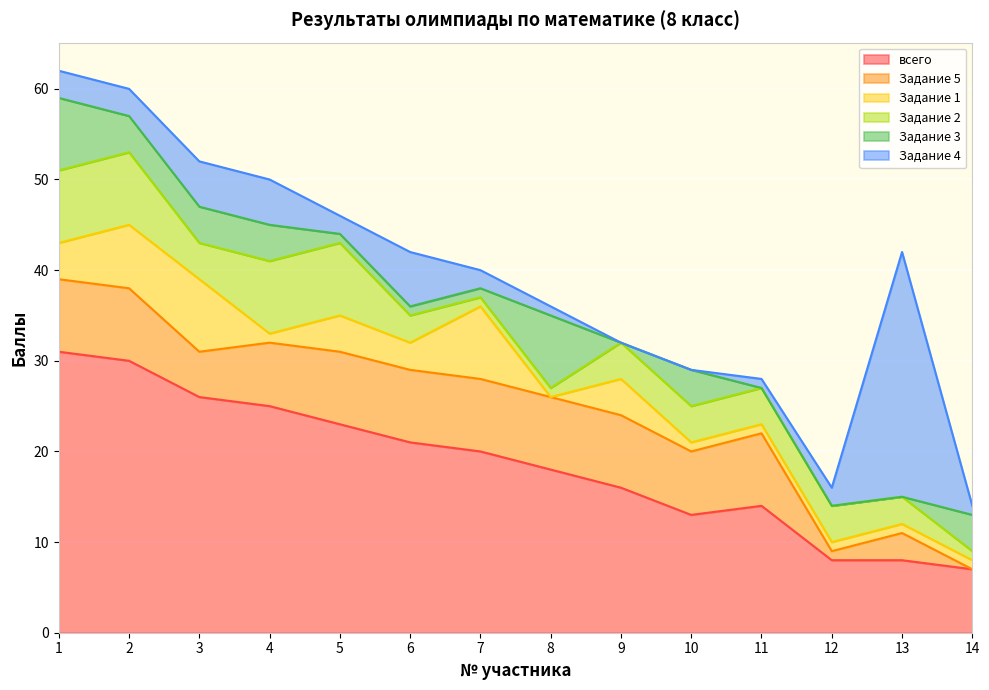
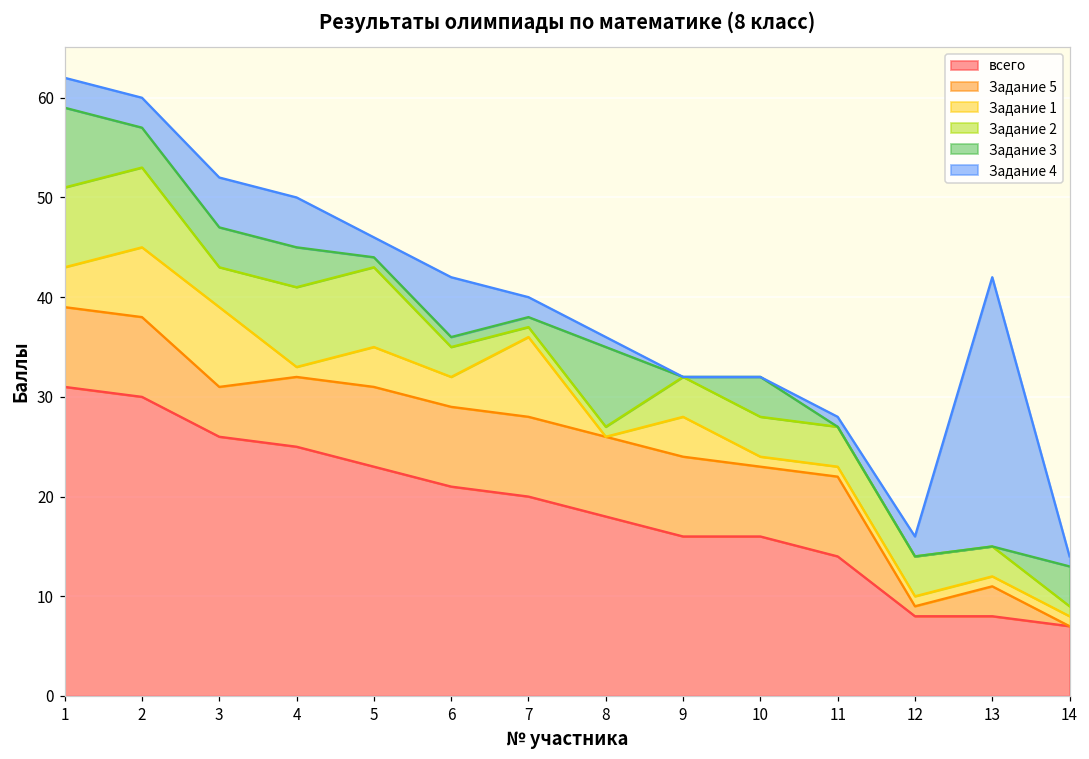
  {
    "всего": {
      "1": 31,
      "2": 30,
      "3": 26,
      "4": 25,
      "5": 23,
      "6": 21,
      "7": 20,
      "8": 18,
      "9": 16,
-     "10": 13,
+     "10": 16,
      "11": 14,
      "12": 8,
      "13": 8
    },
    "Задание 2": {
      "1": 8,
      "2": 8,
      "3": 4,
      "4": 8,
      "5": 8,
      "6": 3,
      "7": 1,
      "8": 1,
      "10": 4,
      "14": 1
    },
    "Задание 3": {
      "1": 8,
      "2": 4,
      "3": 4,
      "4": 4,
      "5": 1,
      "6": 1,
      "7": 1,
      "8": 8,
      "14": 4
    },
    "Задание 4": {
      "1": 3,
      "2": 3,
      "3": 5,
      "4": 5,
      "5": 2,
      "6": 6,
      "7": 2,
      "8": 1,
      "11": 1,
      "12": 2,
      "13": 27,
      "14": 1
    }
  }
